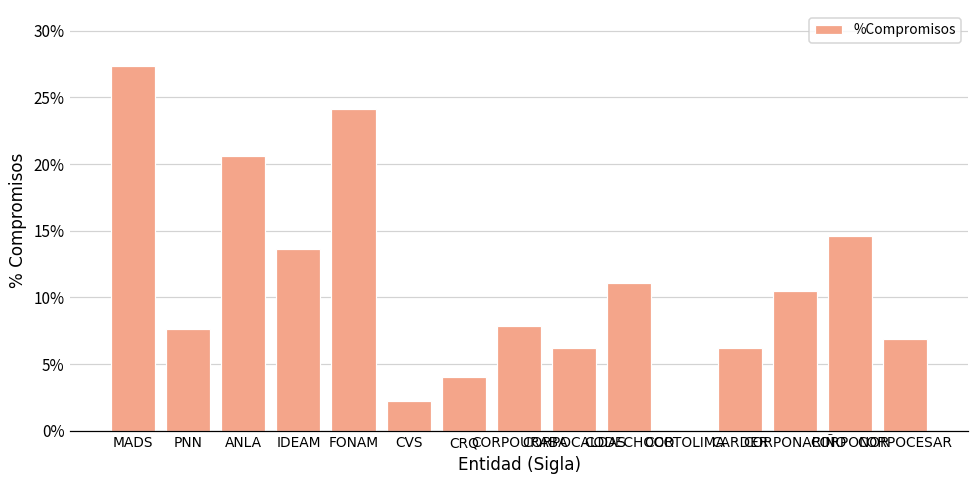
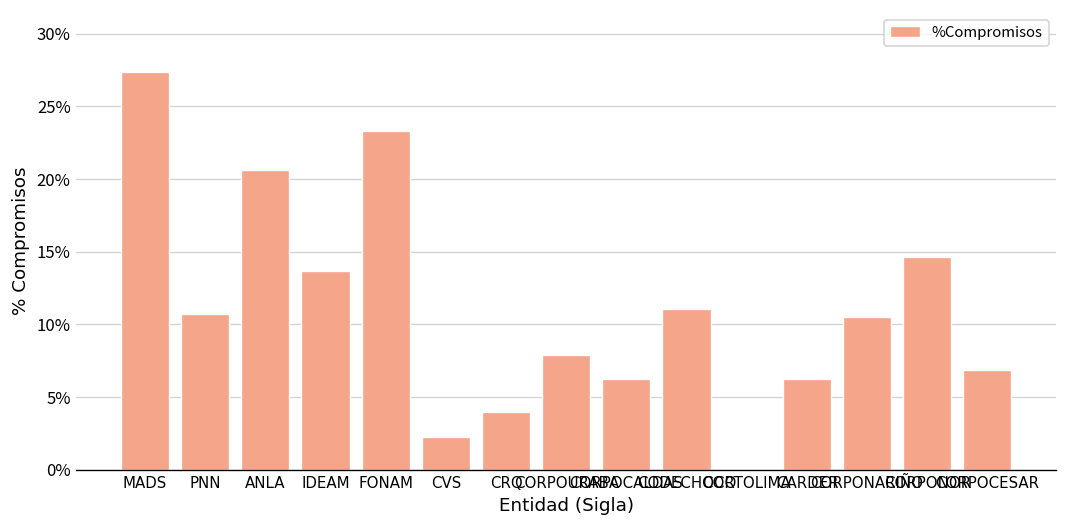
  {
    "MADS": "27.4%",
-   "PNN": "7.7%",
+   "PNN": "10.7%",
    "ANLA": "20.6%",
    "IDEAM": "13.7%",
-   "FONAM": "24.1%",
+   "FONAM": "23.3%",
    "CVS": "2.2%"
  }
